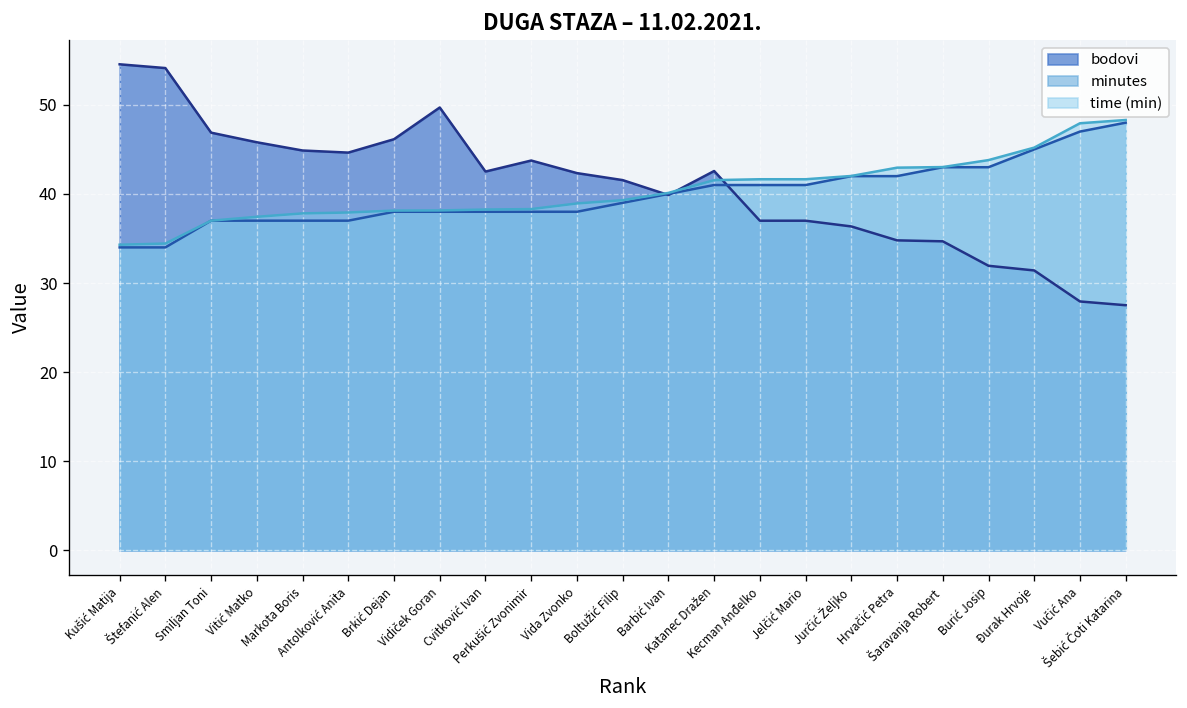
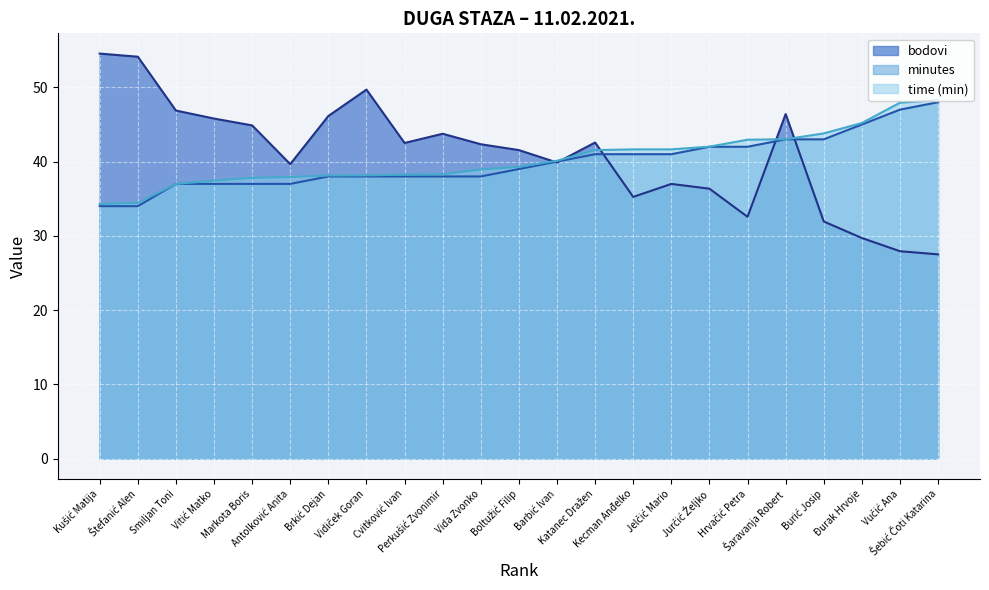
  {
    "bodovi": {
      "Kušić Matija": 55,
      "Štefanić Alen": 54,
      "Smiljan Toni": 47,
      "Vitić Matko": 46,
      "Markota Boris": 45,
-     "Antolković Anita": 45,
+     "Antolković Anita": 40,
      "Brkić Dejan": 46,
      "Vidiček Goran": 50,
      "Cvitković Ivan": 43,
      "Perkušić Zvonimir": 44,
      "Vida Zvonko": 42,
      "Boltužić Filip": 42,
      "Katanec Dražen": 43,
-     "Kecman Anđelko": 37,
+     "Kecman Anđelko": 35,
      "Jelčić Mario": 37,
      "Jurčić Željko": 36,
-     "Hrvačić Petra": 35,
-     "Šaravanja Robert": 35,
+     "Hrvačić Petra": 33,
+     "Šaravanja Robert": 46,
      "Burić Josip": 32,
-     "Đurak Hrvoje": 31,
+     "Đurak Hrvoje": 30,
      "Vučić Ana": 28,
      "Šebić Čoti Katarina": 28
    }
  }
